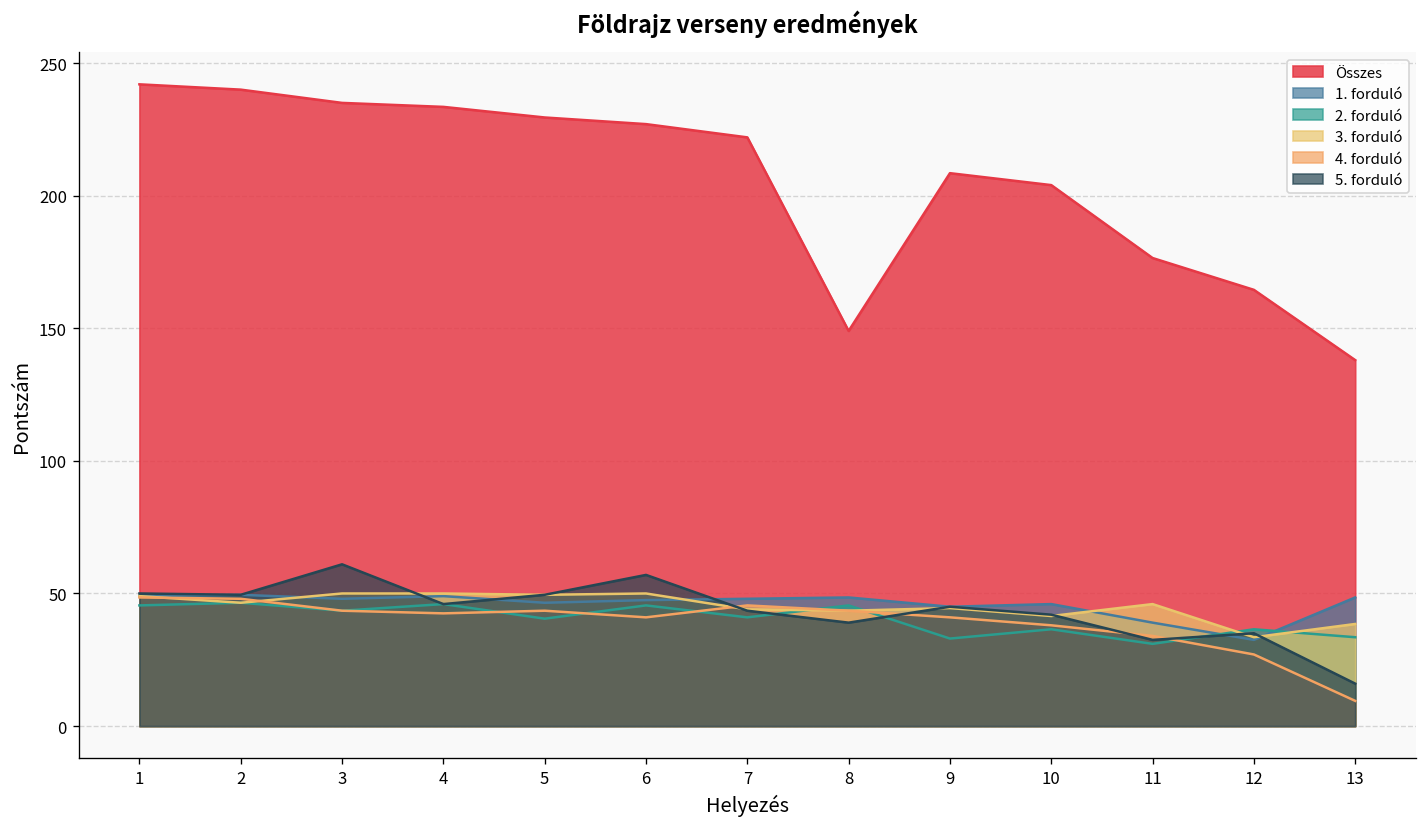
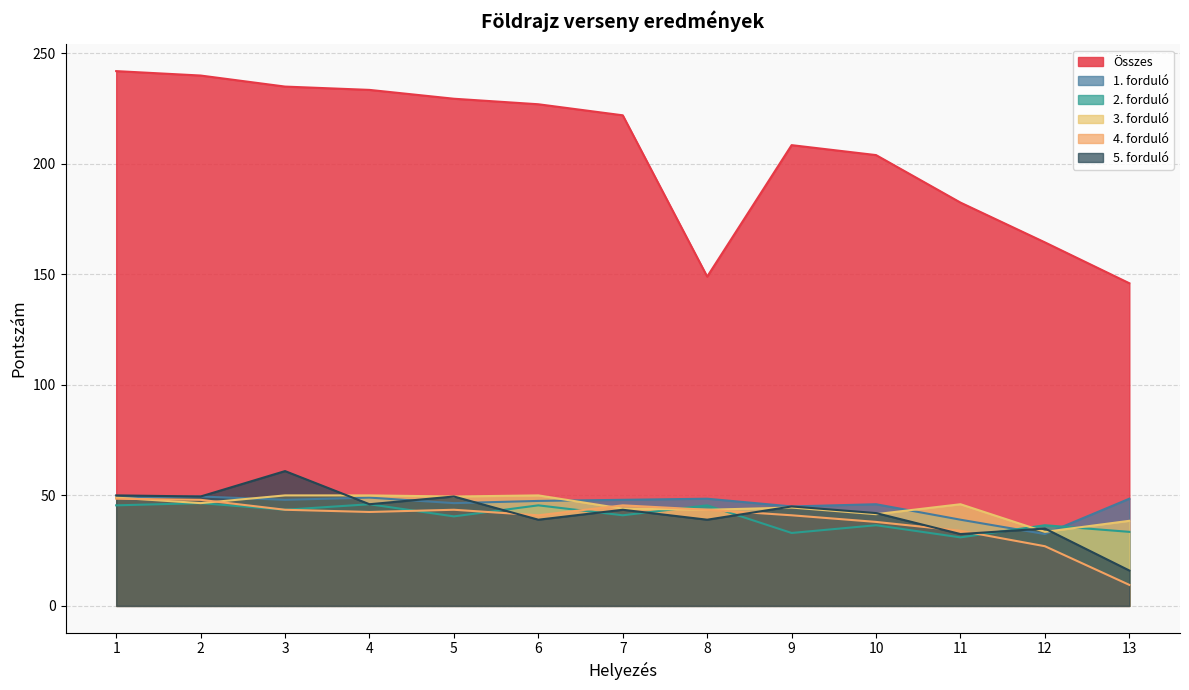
  {
    "Összes": {
      "1": 242,
      "2": 240,
      "3": 235,
      "4": 234,
      "5": 230,
      "6": 227,
      "7": 222,
      "8": 149,
      "9": 209,
      "10": 204,
-     "11": 177,
+     "11": 183,
      "12": 165,
-     "13": 138
+     "13": 146
    },
    "5. forduló": {
      "3": 61,
-     "6": 57,
+     "6": 39,
      "8": 39,
      "11": 33,
      "12": 35,
      "13": 16
    }
  }
